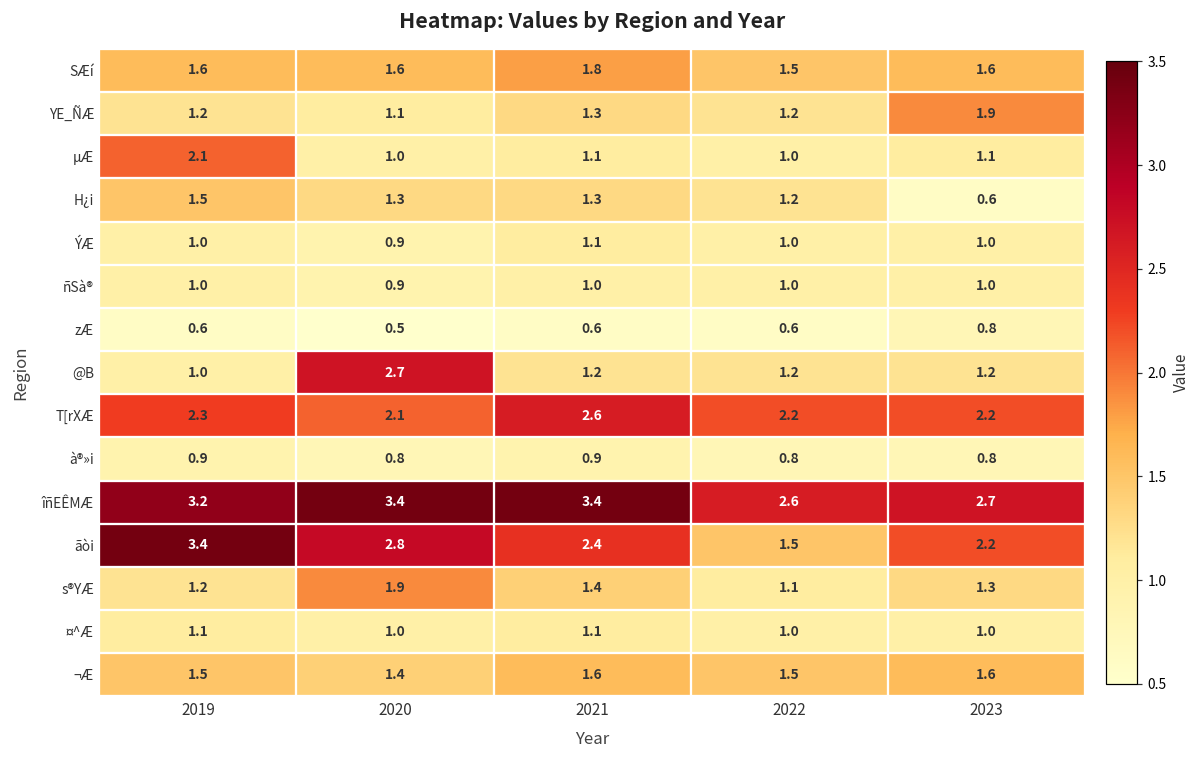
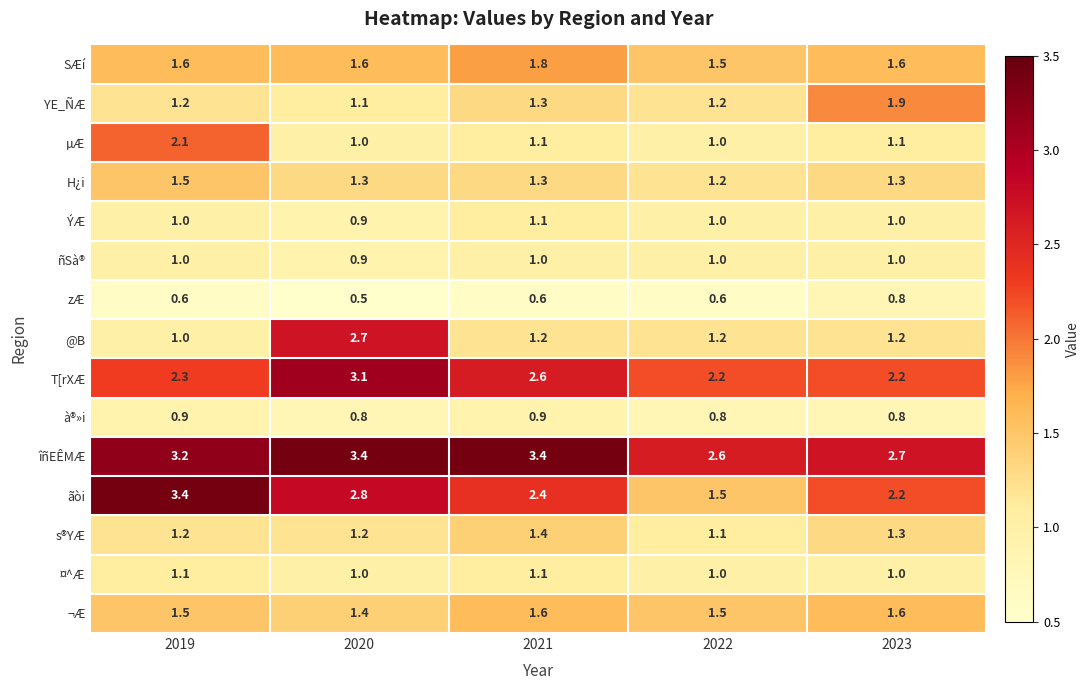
  {
    "SÆí": {
      "2019": 1.6,
      "2020": 1.6,
      "2021": 1.8,
      "2022": 1.5,
      "2023": 1.6
    },
    "YE_ÑÆ": {
      "2019": 1.2,
      "2020": 1.1,
      "2021": 1.3,
      "2022": 1.2,
      "2023": 1.9
    },
    "µÆ": {
      "2019": 2.1,
      "2020": 1.0,
      "2021": 1.1,
      "2022": 1.0,
      "2023": 1.1
    },
    "H¿i": {
      "2019": 1.5,
      "2020": 1.3,
      "2021": 1.3,
      "2022": 1.2,
-     "2023": 0.6
+     "2023": 1.3
    },
    "ÝÆ": {
      "2019": 1.0,
      "2020": 0.9,
      "2021": 1.1,
      "2022": 1.0,
      "2023": 1.0
    },
    "ñSà®": {
      "2019": 1.0,
      "2020": 0.9,
      "2021": 1.0,
      "2022": 1.0,
      "2023": 1.0
    },
    "zÆ": {
      "2019": 0.6,
      "2020": 0.5,
      "2021": 0.6,
      "2022": 0.6,
      "2023": 0.8
    },
    "@B": {
      "2019": 1.0,
      "2020": 2.7,
      "2021": 1.2,
      "2022": 1.2,
      "2023": 1.2
    },
    "T[rXÆ": {
      "2019": 2.3,
-     "2020": 2.1,
+     "2020": 3.1,
      "2021": 2.6,
      "2022": 2.2,
      "2023": 2.2
    },
    "à®»i": {
      "2019": 0.9,
      "2020": 0.8,
      "2021": 0.9,
      "2022": 0.8,
      "2023": 0.8
    },
    "îñEÊMÆ": {
      "2019": 3.2,
      "2020": 3.4,
      "2021": 3.4,
      "2022": 2.6,
      "2023": 2.7
    },
    "ãòi": {
      "2019": 3.4,
      "2020": 2.8,
      "2021": 2.4,
      "2022": 1.5,
      "2023": 2.2
    },
    "s®YÆ": {
      "2019": 1.2,
-     "2020": 1.9,
+     "2020": 1.2,
      "2021": 1.4,
      "2022": 1.1,
      "2023": 1.3
    },
    "¤^Æ": {
      "2019": 1.1,
      "2020": 1.0,
      "2021": 1.1,
      "2022": 1.0,
      "2023": 1.0
    },
    "¬Æ": {
      "2019": 1.5,
      "2020": 1.4,
      "2021": 1.6,
      "2022": 1.5,
      "2023": 1.6
    }
  }
